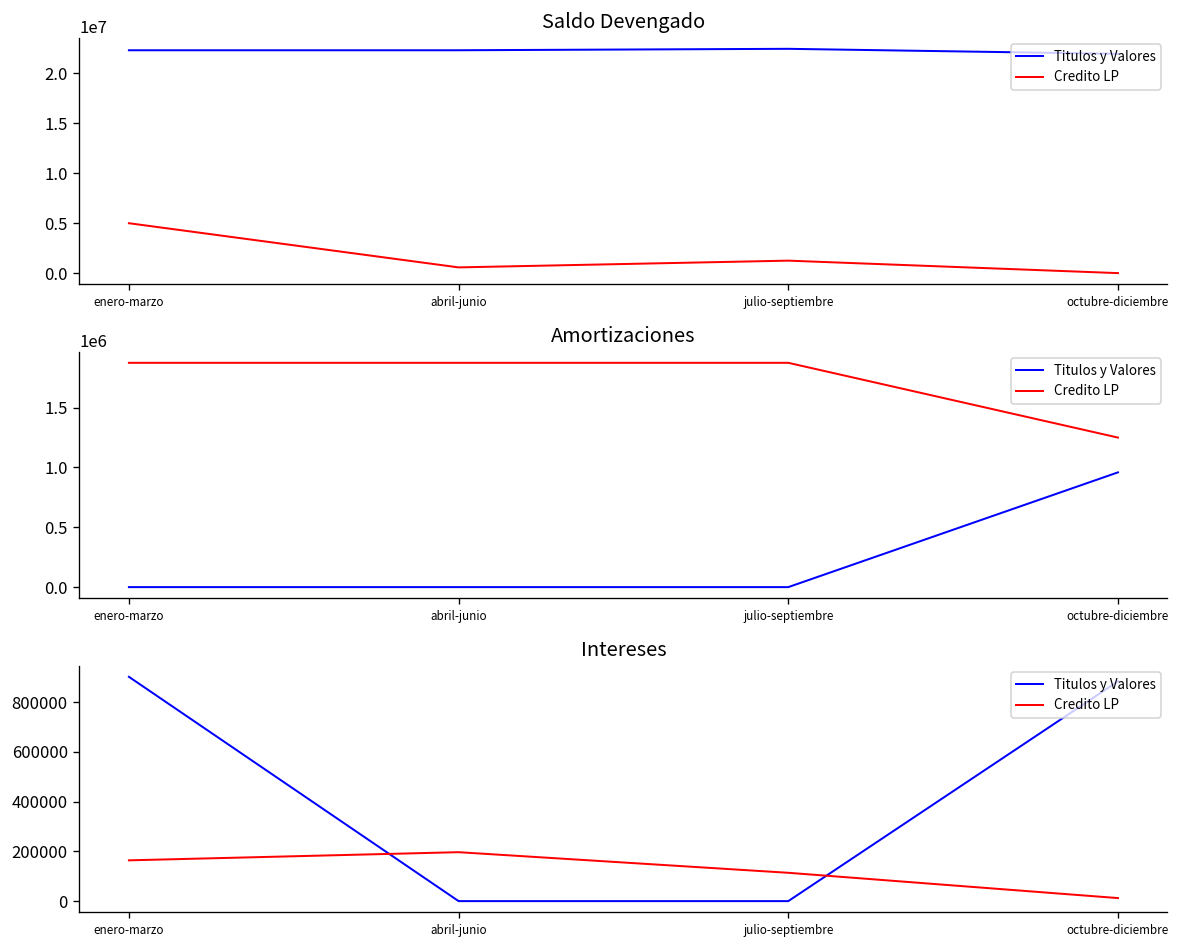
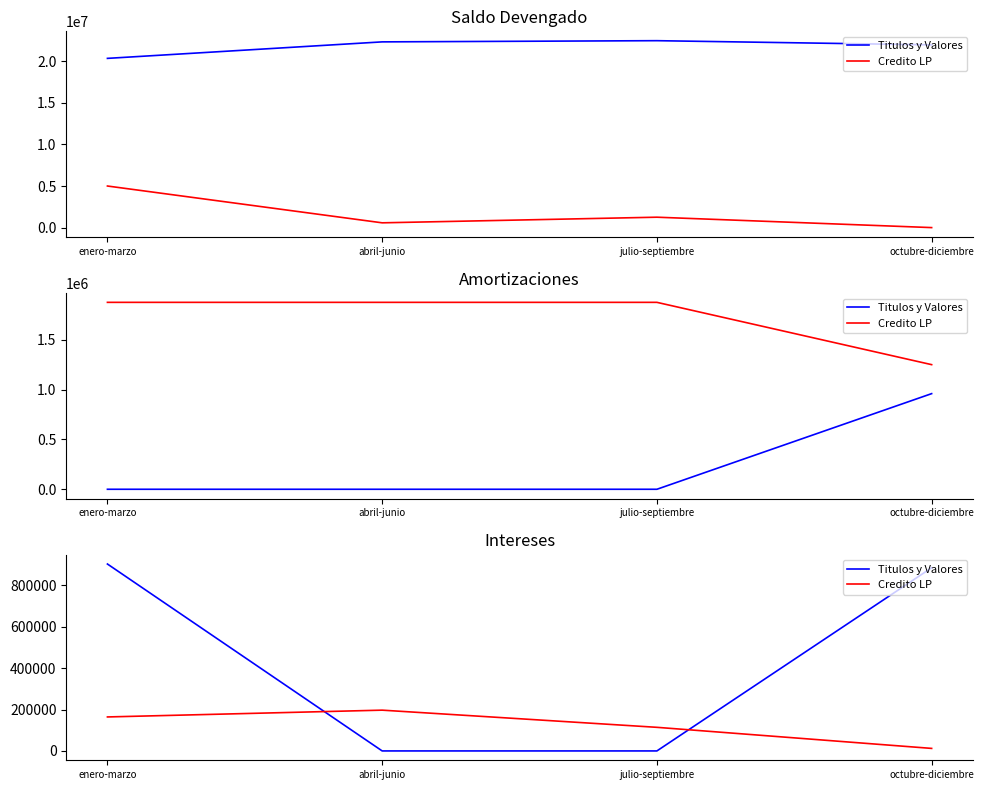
  {
    "Saldo Devengado": {
      "Titulos y Valores": {
-       "enero-marzo": 22000000,
+       "enero-marzo": 20000000,
        "abril-junio": 22000000,
        "julio-septiembre": 22000000
      },
      "Credito LP": {
        "enero-marzo": 5000000,
        "abril-junio": 1000000,
        "julio-septiembre": 1000000,
        "octubre-diciembre": 0
      }
    },
    "Amortizaciones": {
      "Titulos y Valores": {
        "enero-marzo": 0,
        "abril-junio": 0,
        "julio-septiembre": 0,
        "octubre-diciembre": 1000000
      },
      "Credito LP": {
        "enero-marzo": 1900000,
        "abril-junio": 1900000,
        "julio-septiembre": 1900000,
        "octubre-diciembre": 1200000
      }
    },
    "Intereses": {
      "Titulos y Valores": {
        "enero-marzo": 900000,
        "abril-junio": 0,
        "julio-septiembre": 0
      },
      "Credito LP": {
        "enero-marzo": 160000,
        "abril-junio": 200000,
        "julio-septiembre": 110000,
        "octubre-diciembre": 10000
      }
    }
  }
